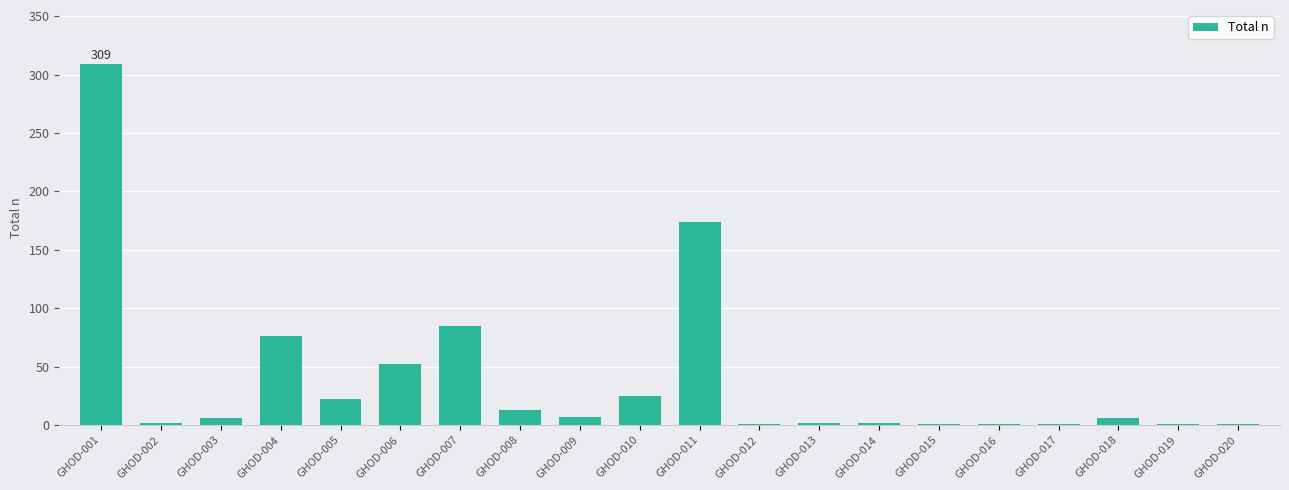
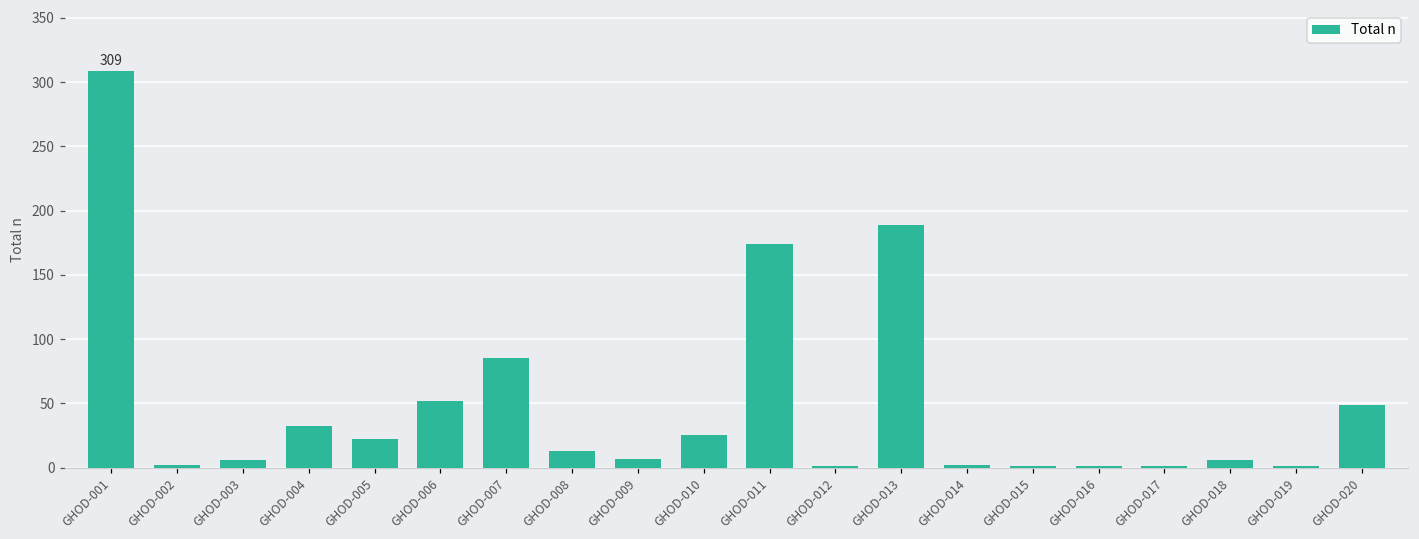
  {
    "GHOD-003": 6,
-   "GHOD-004": 76,
+   "GHOD-004": 32,
    "GHOD-005": 22,
    "GHOD-006": 52,
    "GHOD-007": 85,
    "GHOD-008": 13,
    "GHOD-009": 7,
    "GHOD-010": 25,
    "GHOD-011": 174,
-   "GHOD-013": 2,
+   "GHOD-013": 189,
    "GHOD-018": 6,
-   "GHOD-020": 1
+   "GHOD-020": 49
  }
